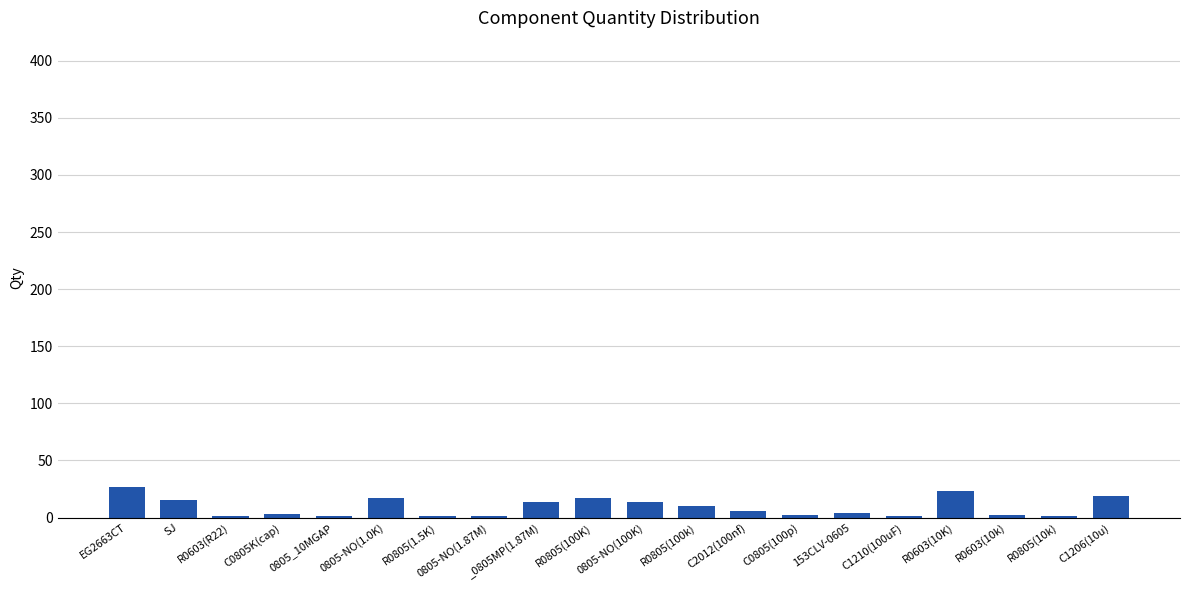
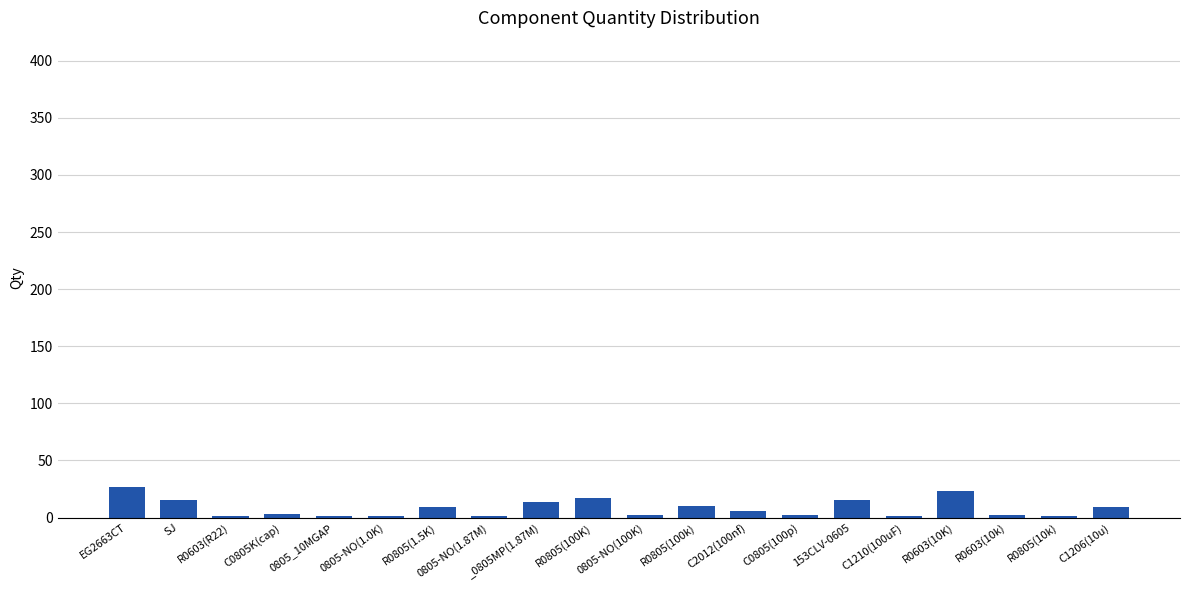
  {
    "EG2663CT": 27,
    "SJ": 15,
    "C0805K(cap)": 3,
-   "0805-NO(1.0K)": 17,
-   "R0805(1.5K)": 1,
+   "0805-NO(1.0K)": 1,
+   "R0805(1.5K)": 9,
    "_0805MP(1.87M)": 14,
    "R0805(100K)": 17,
-   "0805-NO(100K)": 14,
+   "0805-NO(100K)": 2,
    "R0805(100k)": 10,
    "C2012(100nf)": 6,
-   "153CLV-0605": 4,
+   "153CLV-0605": 15,
    "R0603(10K)": 23,
-   "C1206(10u)": 19
+   "C1206(10u)": 9
  }
